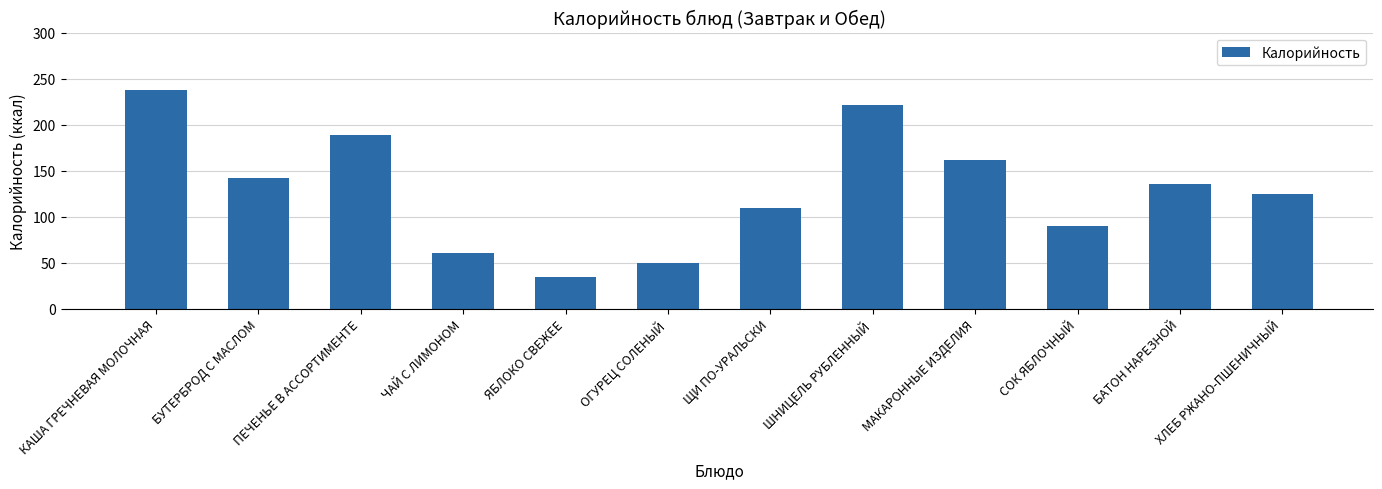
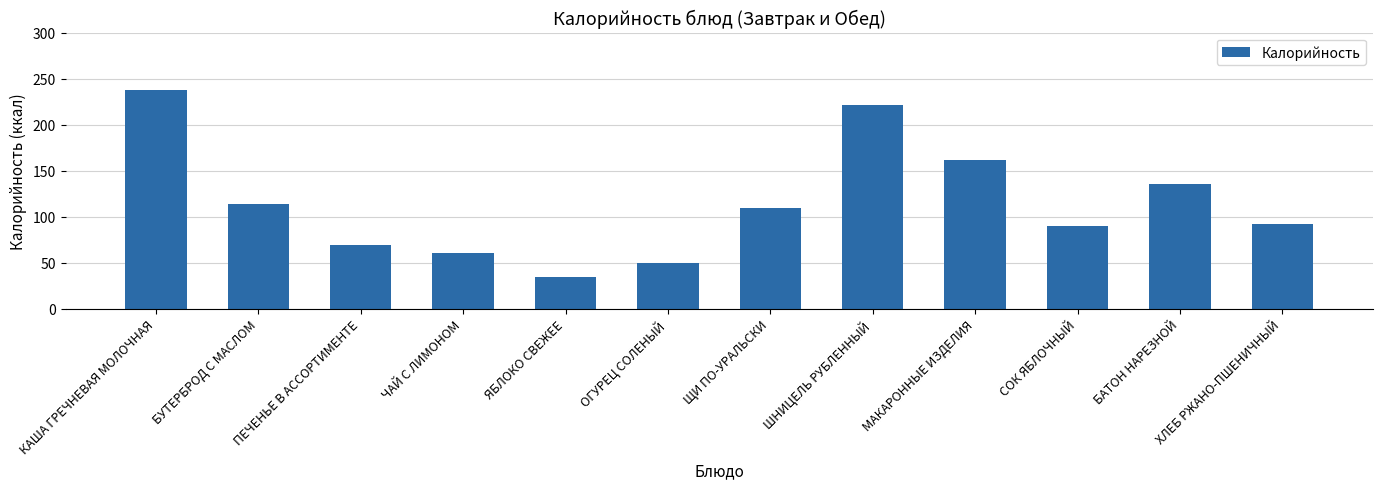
  {
    "КАША ГРЕЧНЕВАЯ МОЛОЧНАЯ": 240,
-   "БУТЕРБРОД С МАСЛОМ": 140,
-   "ПЕЧЕНЬЕ В АССОРТИМЕНТЕ": 190,
+   "БУТЕРБРОД С МАСЛОМ": 110,
+   "ПЕЧЕНЬЕ В АССОРТИМЕНТЕ": 70,
    "ЧАЙ С ЛИМОНОМ": 60,
    "ЯБЛОКО СВЕЖЕЕ": 30,
    "ОГУРЕЦ СОЛЕНЫЙ": 50,
    "ЩИ ПО-УРАЛЬСКИ": 110,
    "ШНИЦЕЛЬ РУБЛЕННЫЙ": 220,
    "МАКАРОННЫЕ ИЗДЕЛИЯ": 160,
    "СОК ЯБЛОЧНЫЙ": 90,
    "БАТОН НАРЕЗНОЙ": 140,
-   "ХЛЕБ РЖАНО-ПШЕНИЧНЫЙ": 120
+   "ХЛЕБ РЖАНО-ПШЕНИЧНЫЙ": 90
  }
